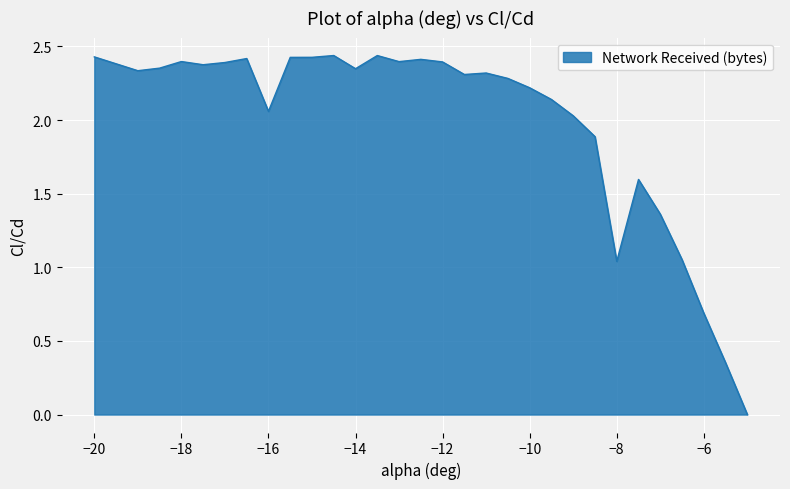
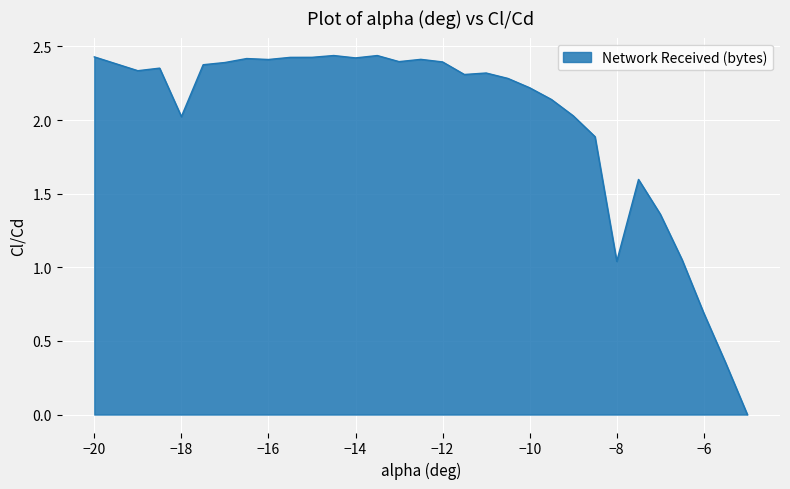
  {
    "−20": 2.43,
-   "−18": 2.40,
-   "−16": 2.06,
-   "−14": 2.35,
+   "−18": 2.02,
+   "−16": 2.41,
+   "−14": 2.42,
    "−12": 2.39,
    "−10": 2.22,
    "−8": 1.04,
    "−6": 0.69
  }
